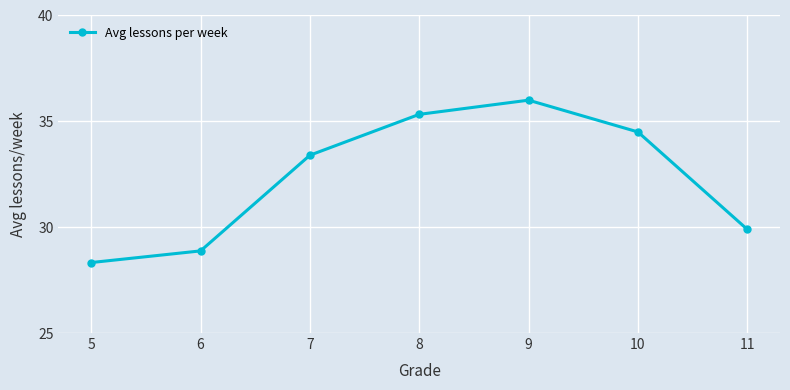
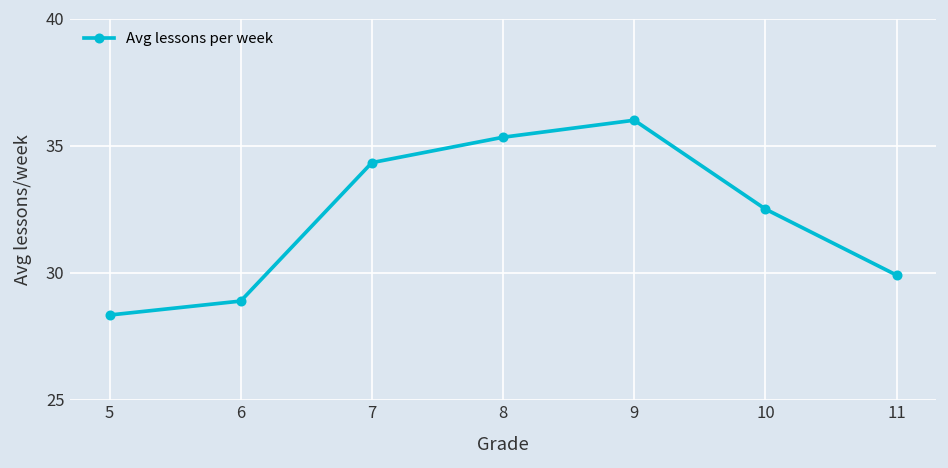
  {
    "5": 28.3,
    "6": 28.9,
-   "7": 33.4,
+   "7": 34.3,
    "8": 35.3,
    "9": 36.0,
-   "10": 34.5,
+   "10": 32.5,
    "11": 29.9
  }
